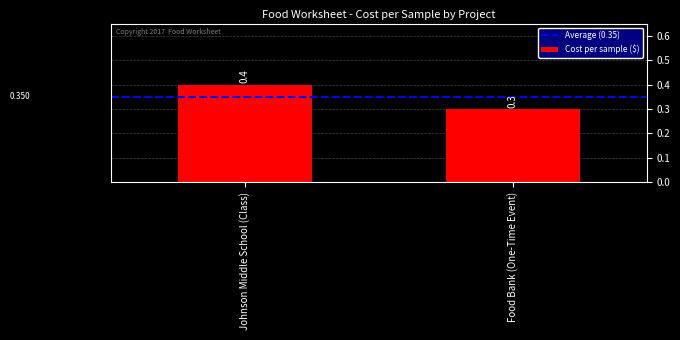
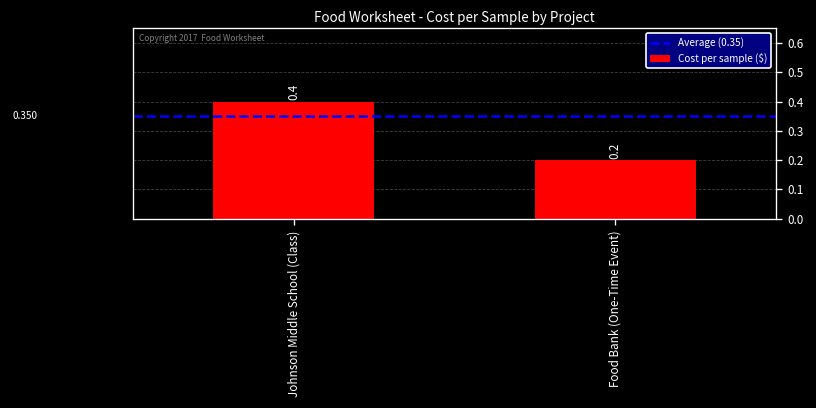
  {
    "Johnson Middle School (Class)": 0.4,
-   "Food Bank (One-Time Event)": 0.3
+   "Food Bank (One-Time Event)": 0.2
  }
